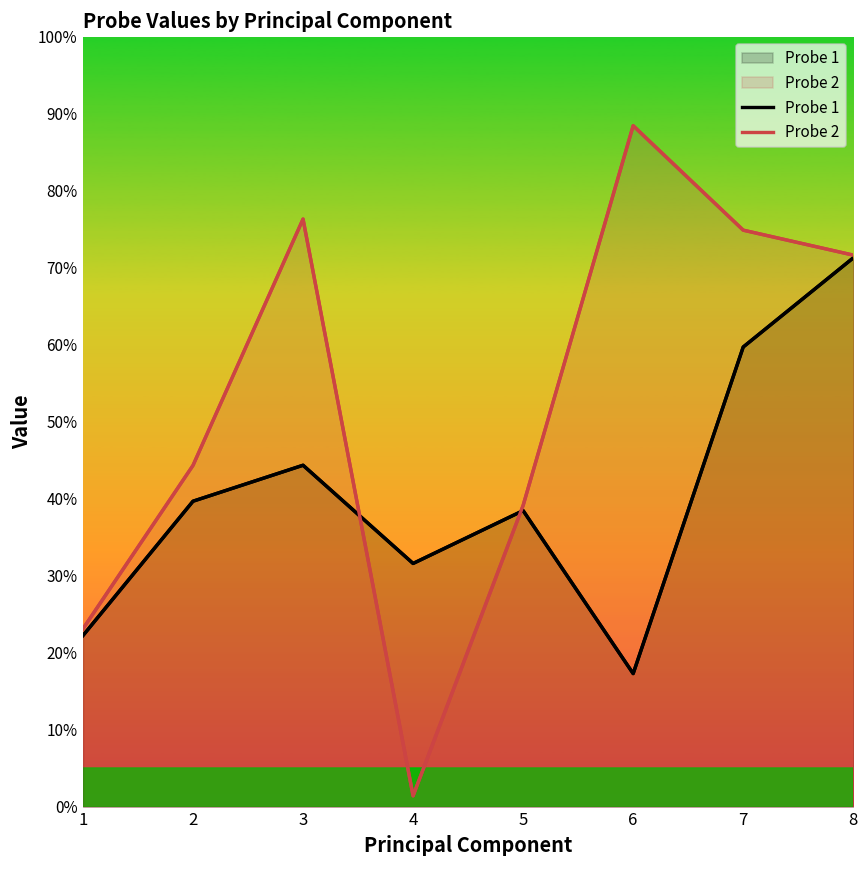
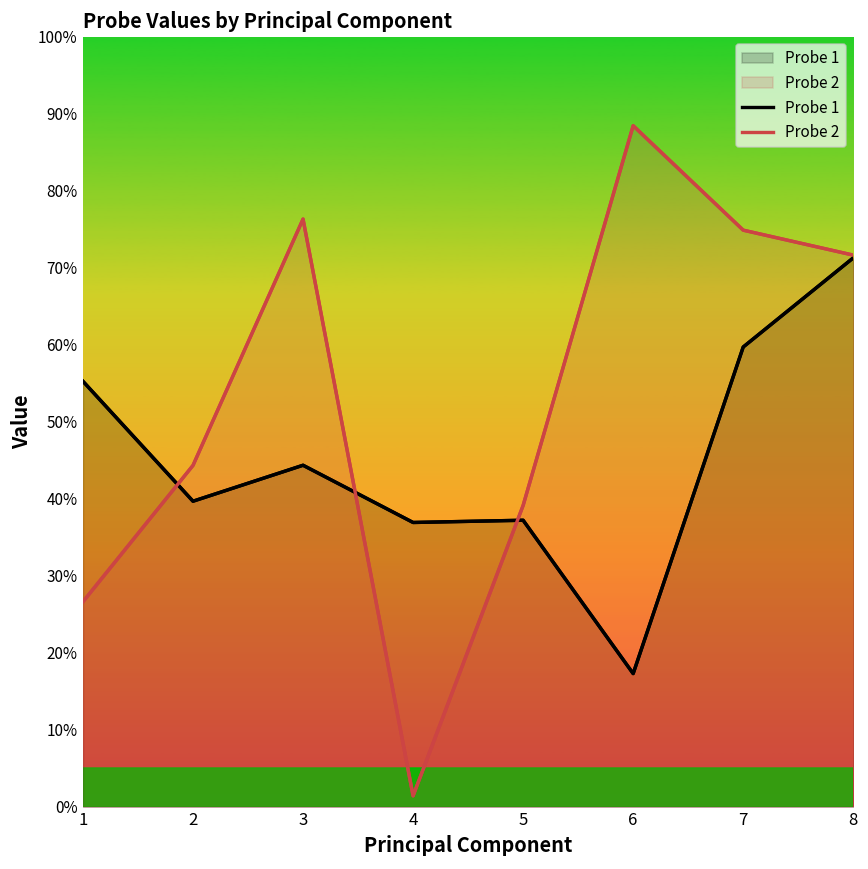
  {
    "Probe 1": {
-     "1": "22%",
+     "1": "55%",
      "2": "40%",
      "3": "44%",
-     "4": "32%",
-     "5": "38%",
+     "4": "37%",
+     "5": "37%",
      "6": "17%",
      "7": "60%"
    },
    "Probe 2": {
-     "1": "23%",
+     "1": "27%",
      "2": "44%",
      "3": "76%",
      "5": "39%",
      "6": "88%",
      "7": "75%"
    }
  }
